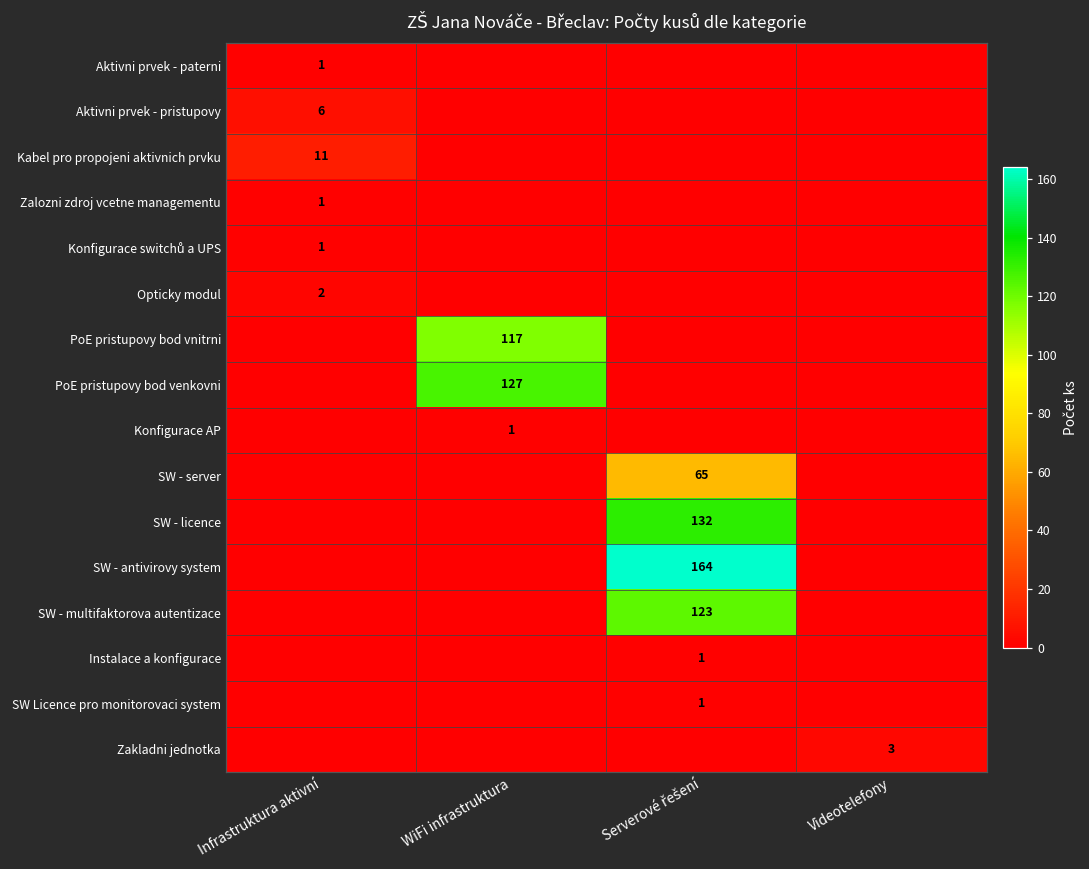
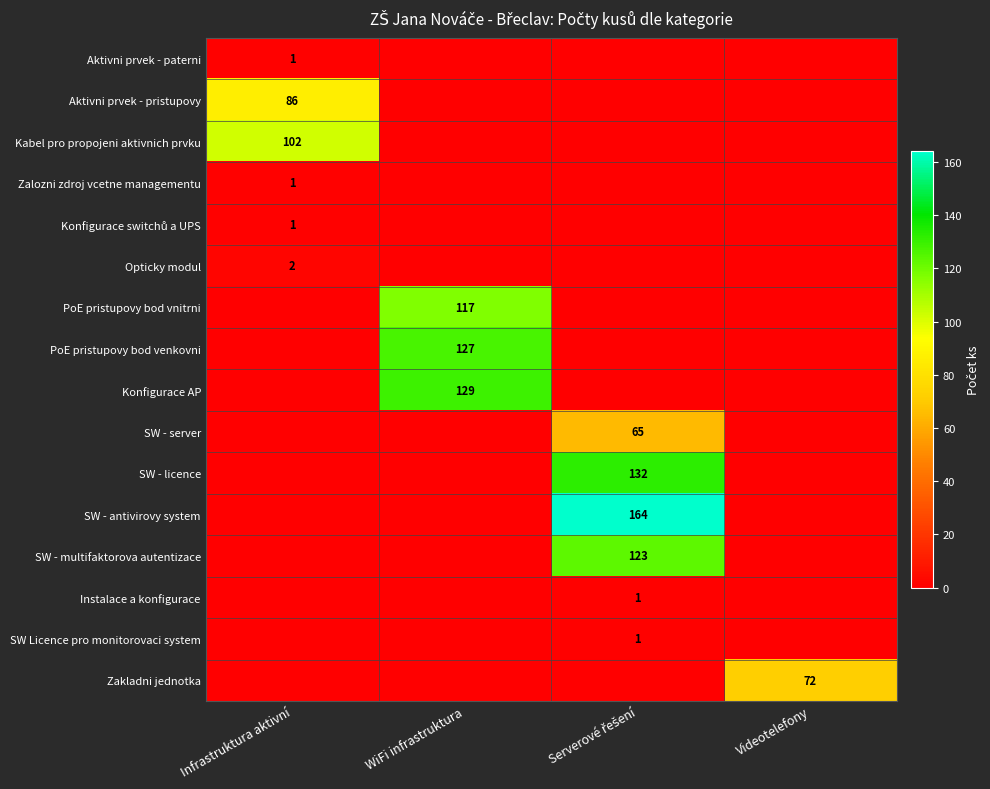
  {
    "Aktivni prvek - paterni": {
      "Infrastruktura aktivní": 1
    },
    "Aktivni prvek - pristupovy": {
-     "Infrastruktura aktivní": 6
+     "Infrastruktura aktivní": 86
    },
    "Kabel pro propojeni aktivnich prvku": {
-     "Infrastruktura aktivní": 11
+     "Infrastruktura aktivní": 102
    },
    "Zalozni zdroj vcetne managementu": {
      "Infrastruktura aktivní": 1
    },
    "Konfigurace switchů a UPS": {
      "Infrastruktura aktivní": 1
    },
    "Opticky modul": {
      "Infrastruktura aktivní": 2
    },
    "PoE pristupovy bod vnitrni": {
      "WiFi infrastruktura": 117
    },
    "PoE pristupovy bod venkovni": {
      "WiFi infrastruktura": 127
    },
    "Konfigurace AP": {
-     "WiFi infrastruktura": 1
+     "WiFi infrastruktura": 129
    },
    "SW - server": {
      "Serverové řešení": 65
    },
    "SW - licence": {
      "Serverové řešení": 132
    },
    "SW - antivirovy system": {
      "Serverové řešení": 164
    },
    "SW - multifaktorova autentizace": {
      "Serverové řešení": 123
    },
    "Instalace a konfigurace": {
      "Serverové řešení": 1
    },
    "SW Licence pro monitorovaci system": {
      "Serverové řešení": 1
    },
    "Zakladni jednotka": {
-     "Videotelefony": 3
+     "Videotelefony": 72
    }
  }
